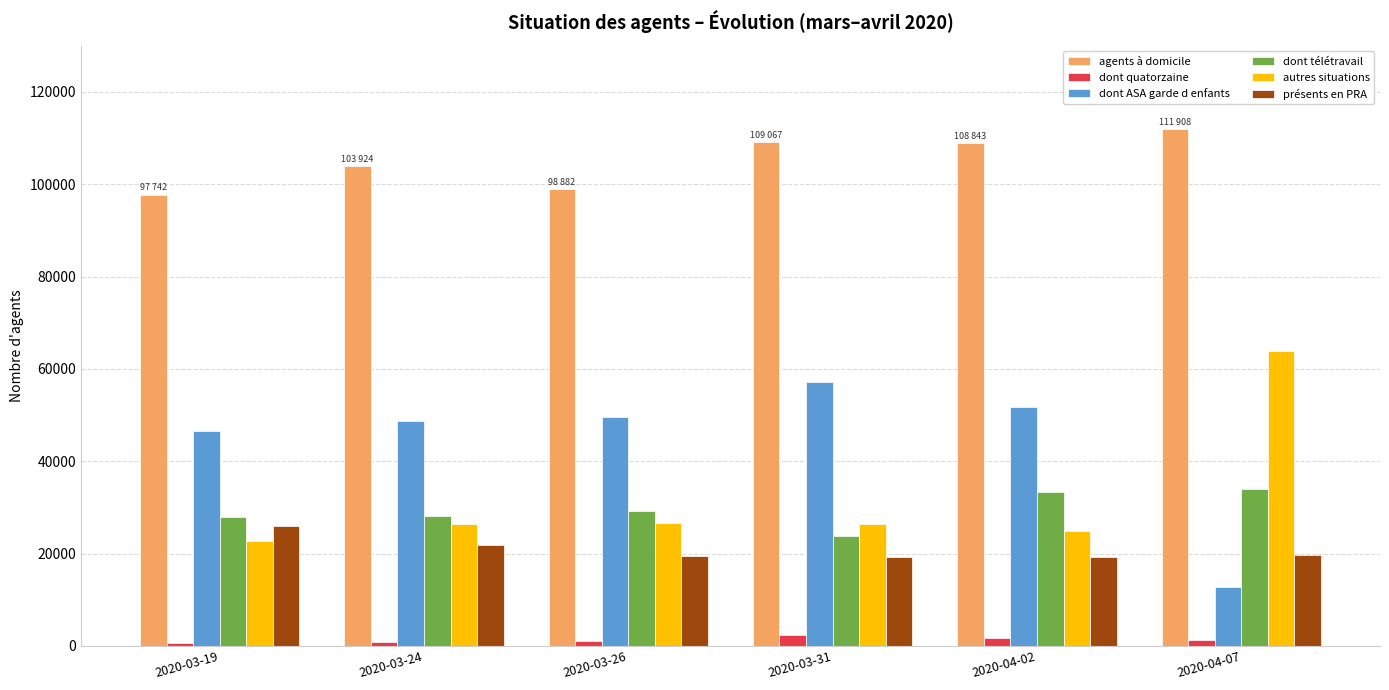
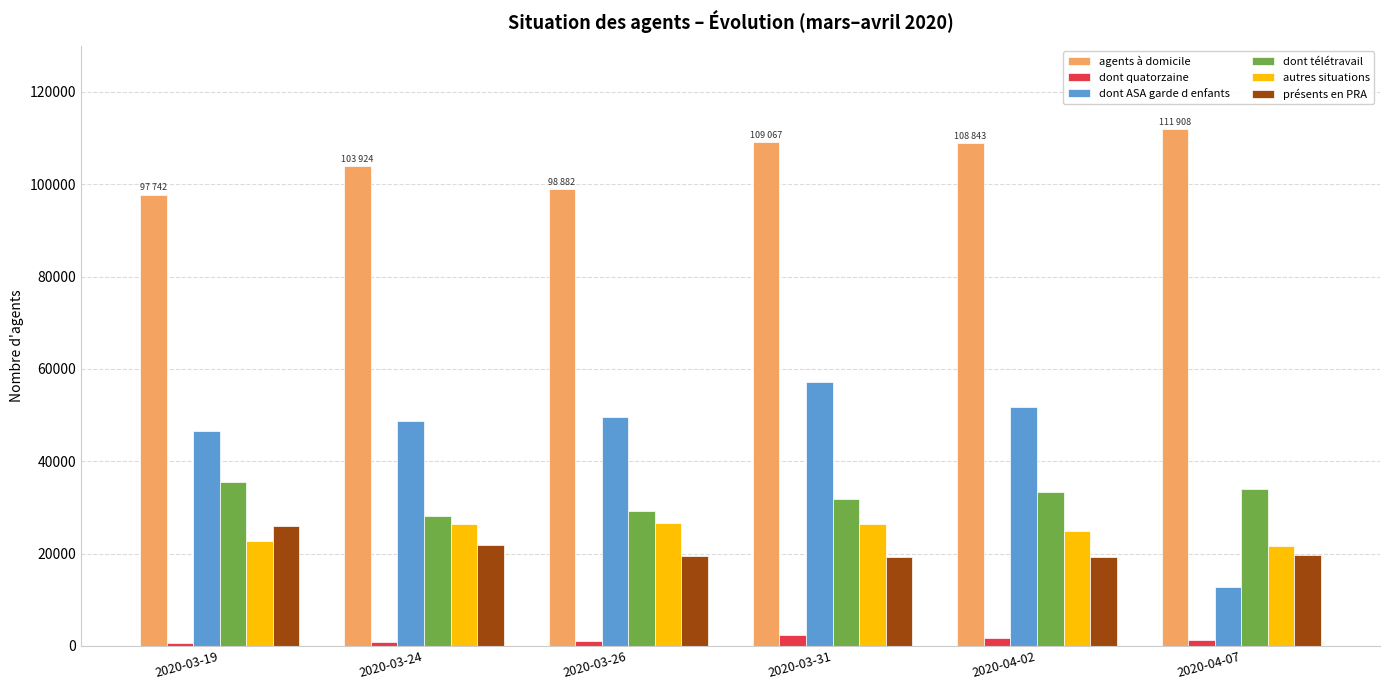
  {
    "dont quatorzaine": {
      "2020-03-19": 1000,
      "2020-03-24": 1000,
      "2020-03-26": 1000,
      "2020-03-31": 2000,
      "2020-04-02": 2000,
      "2020-04-07": 1000
    },
    "dont ASA garde d enfants": {
      "2020-03-19": 47000,
      "2020-03-24": 49000,
      "2020-03-26": 50000,
      "2020-03-31": 57000,
      "2020-04-02": 52000,
      "2020-04-07": 13000
    },
    "dont télétravail": {
-     "2020-03-19": 28000,
+     "2020-03-19": 35000,
      "2020-03-24": 28000,
      "2020-03-26": 29000,
-     "2020-03-31": 24000,
+     "2020-03-31": 32000,
      "2020-04-02": 33000,
      "2020-04-07": 34000
    },
    "autres situations": {
      "2020-03-19": 23000,
      "2020-03-24": 26000,
      "2020-03-26": 27000,
      "2020-03-31": 26000,
      "2020-04-02": 25000,
-     "2020-04-07": 64000
+     "2020-04-07": 22000
    },
    "présents en PRA": {
      "2020-03-19": 26000,
      "2020-03-24": 22000,
      "2020-03-26": 20000,
      "2020-03-31": 19000,
      "2020-04-02": 19000,
      "2020-04-07": 20000
    }
  }
